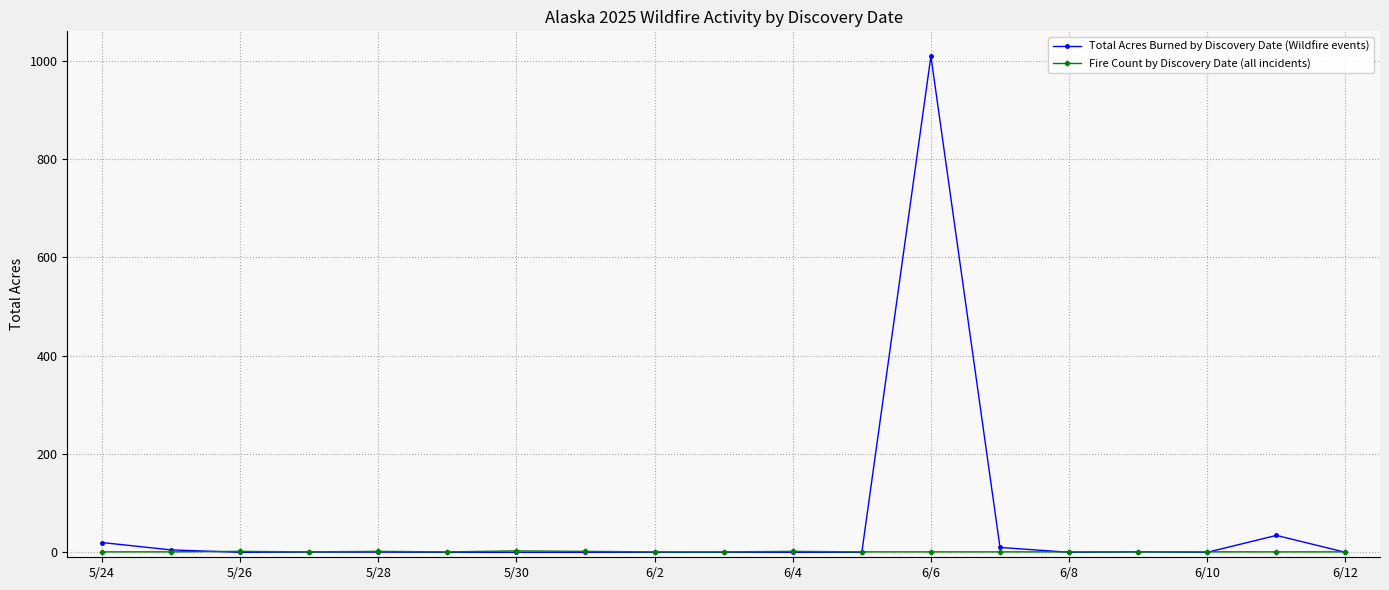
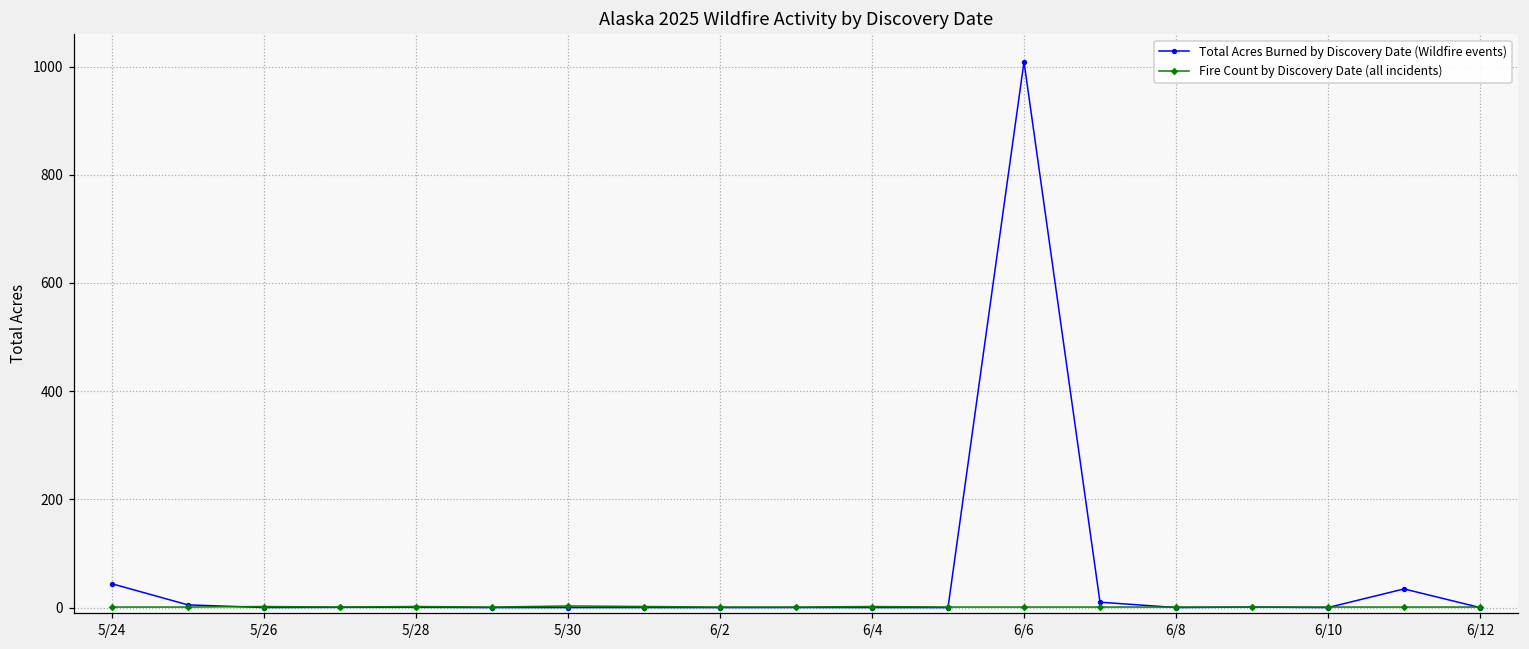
  {
    "Total Acres Burned by Discovery Date (Wildfire events)": {
-     "5/24": 20,
+     "5/24": 40,
      "6/6": 1010
    },
    "Fire Count by Discovery Date (all incidents)": {
      "5/24": 0,
      "6/6": 0
    }
  }
